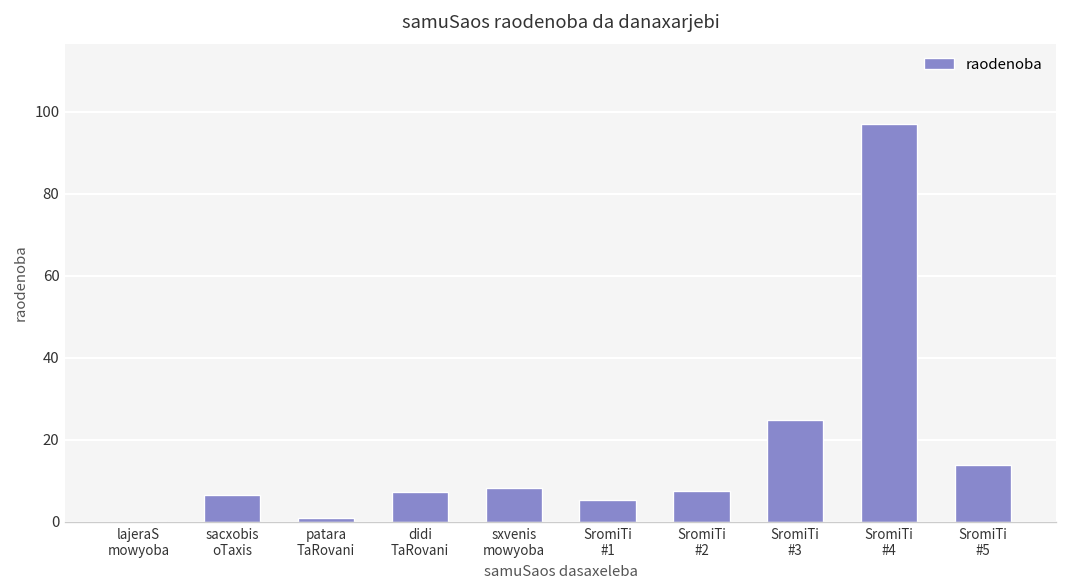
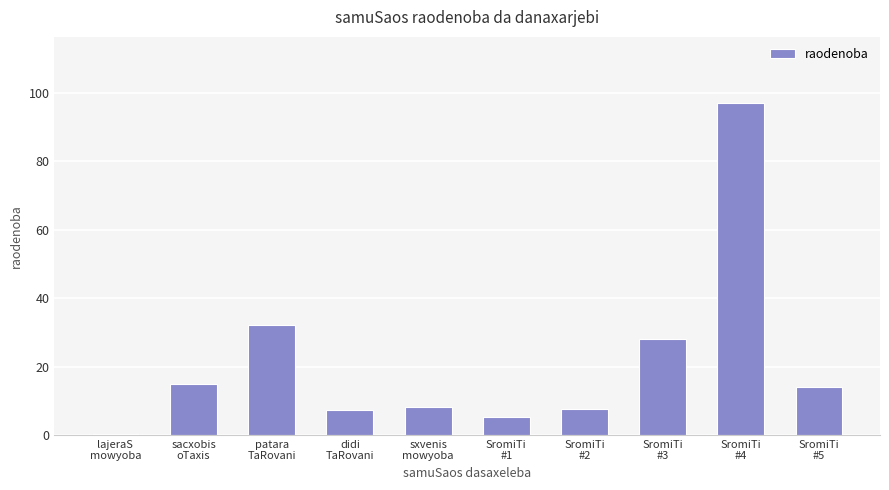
  {
-   "sacxobis oTaxis": 7,
-   "patara TaRovani": 1,
+   "sacxobis oTaxis": 15,
+   "patara TaRovani": 32,
    "didi TaRovani": 7,
    "sxvenis mowyoba": 8,
    "SromiTi #1": 5,
    "SromiTi #2": 8,
-   "SromiTi #3": 25,
+   "SromiTi #3": 28,
    "SromiTi #4": 97,
    "SromiTi #5": 14
  }
